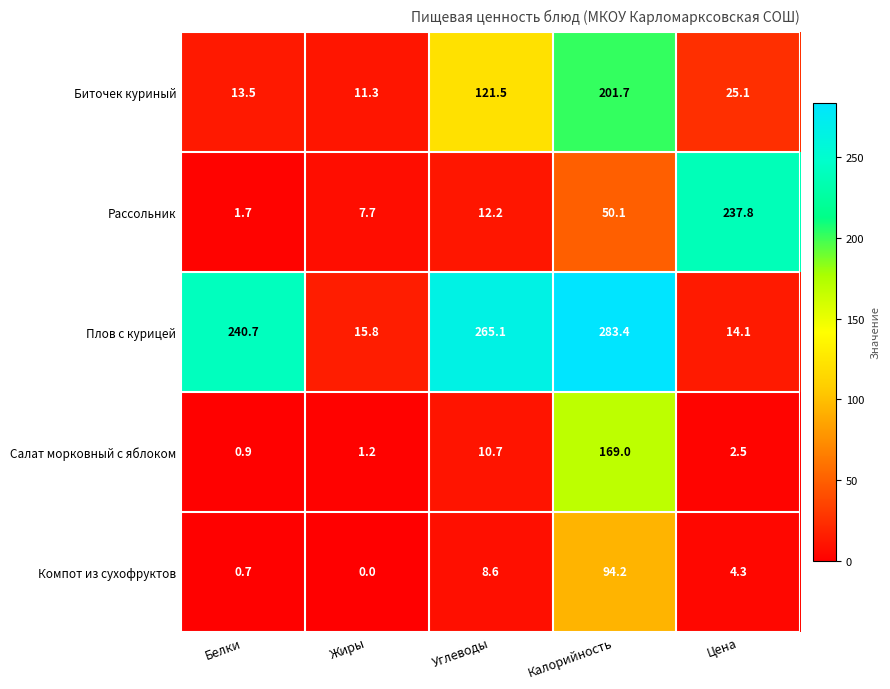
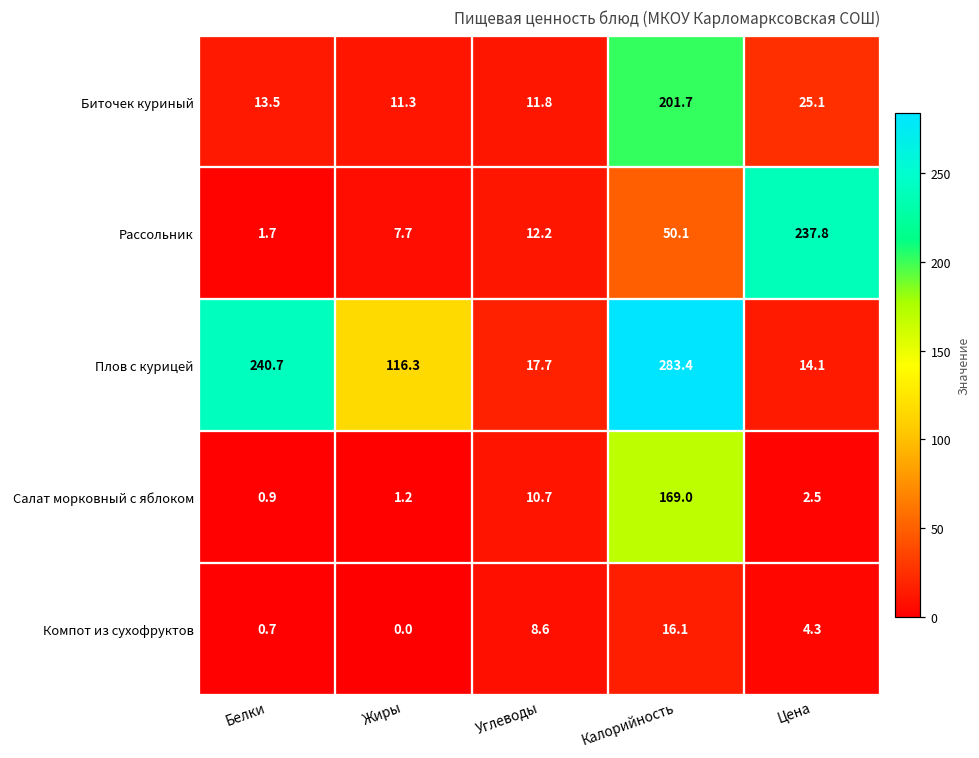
  {
    "Биточек куриный": {
      "Белки": 13.5,
      "Жиры": 11.3,
-     "Углеводы": 121.5,
+     "Углеводы": 11.8,
      "Калорийность": 201.7,
      "Цена": 25.1
    },
    "Рассольник": {
      "Белки": 1.7,
      "Жиры": 7.7,
      "Углеводы": 12.2,
      "Калорийность": 50.1,
      "Цена": 237.8
    },
    "Плов с курицей": {
      "Белки": 240.7,
-     "Жиры": 15.8,
-     "Углеводы": 265.1,
+     "Жиры": 116.3,
+     "Углеводы": 17.7,
      "Калорийность": 283.4,
      "Цена": 14.1
    },
    "Салат морковный с яблоком": {
      "Белки": 0.9,
      "Жиры": 1.2,
      "Углеводы": 10.7,
      "Калорийность": 169.0,
      "Цена": 2.5
    },
    "Компот из сухофруктов": {
      "Белки": 0.7,
      "Жиры": 0.0,
      "Углеводы": 8.6,
-     "Калорийность": 94.2,
+     "Калорийность": 16.1,
      "Цена": 4.3
    }
  }
